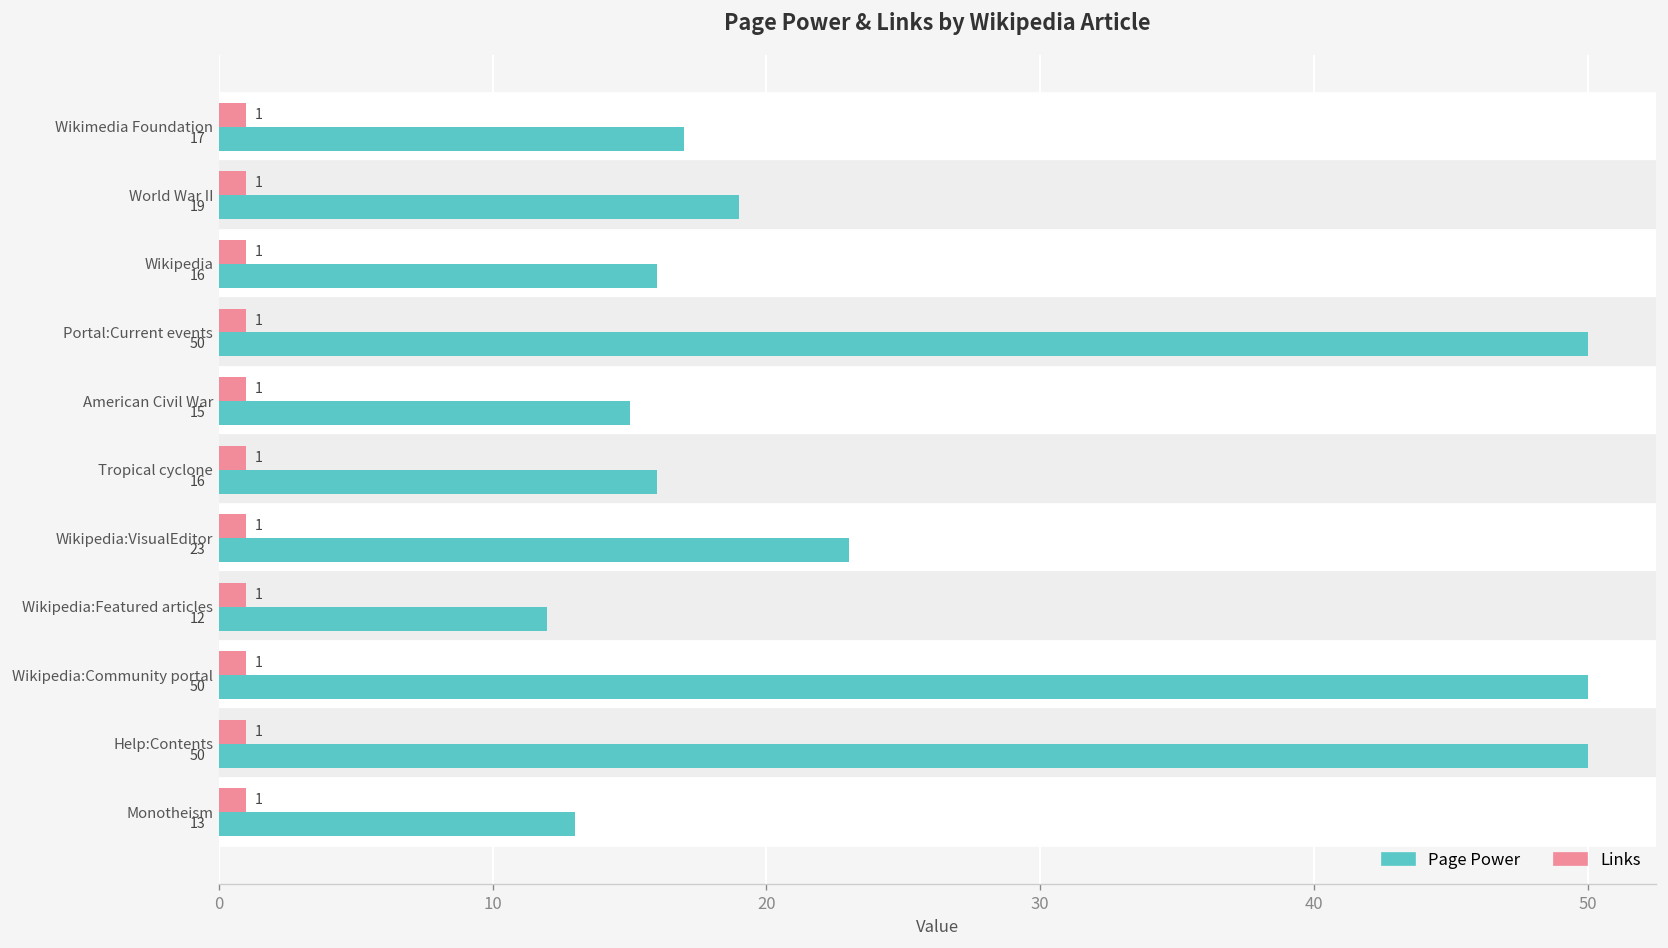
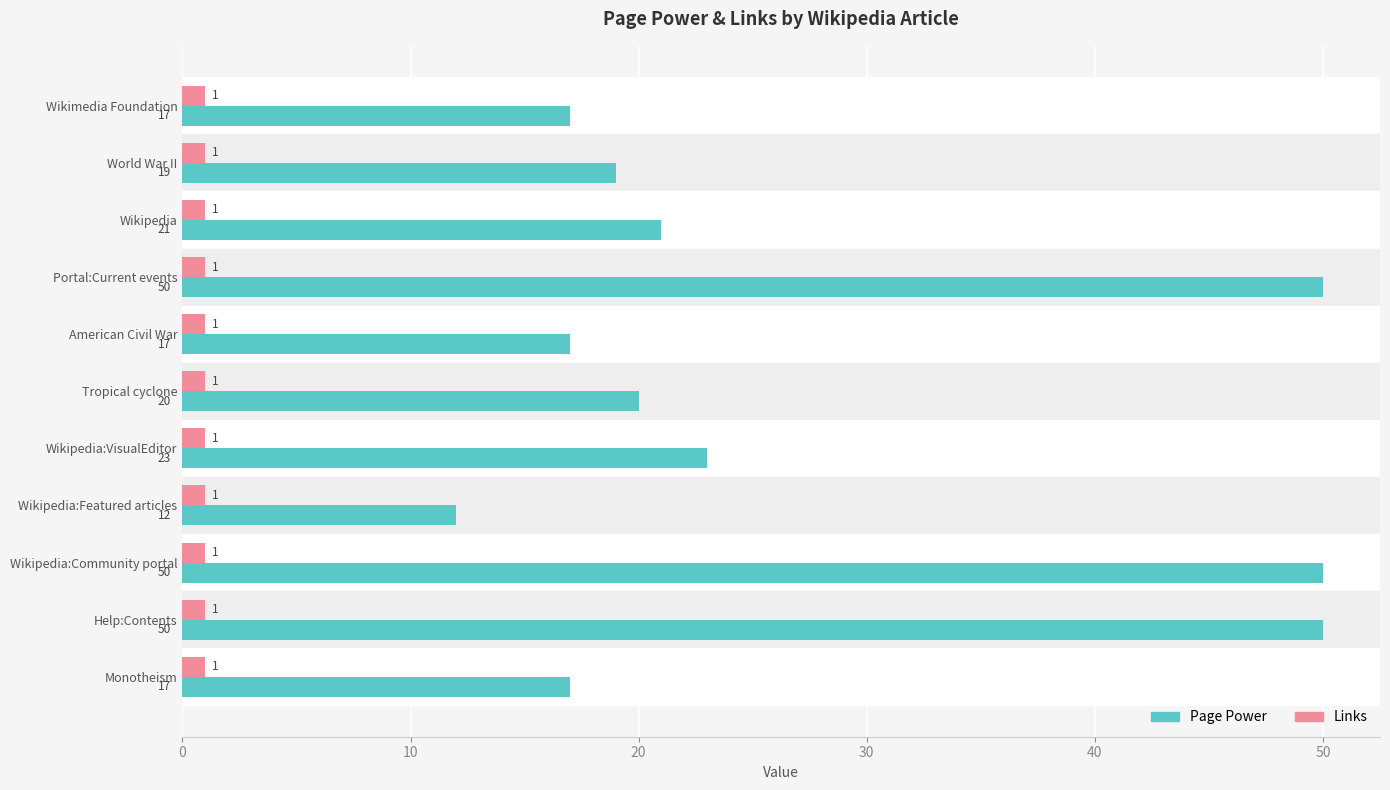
  {
    "Page Power": {
-     "Wikipedia": 16,
-     "American Civil War": 15,
-     "Tropical cyclone": 16,
-     "Monotheism": 13
+     "Wikipedia": 21,
+     "American Civil War": 17,
+     "Tropical cyclone": 20,
+     "Monotheism": 17
    },
    "Links": {
      "Wikimedia Foundation": 1,
      "World War II": 1,
      "Wikipedia": 1,
      "Portal:Current events": 1,
      "American Civil War": 1,
      "Tropical cyclone": 1,
      "Wikipedia:VisualEditor": 1,
      "Wikipedia:Featured articles": 1,
      "Wikipedia:Community portal": 1,
      "Help:Contents": 1,
      "Monotheism": 1
    }
  }
